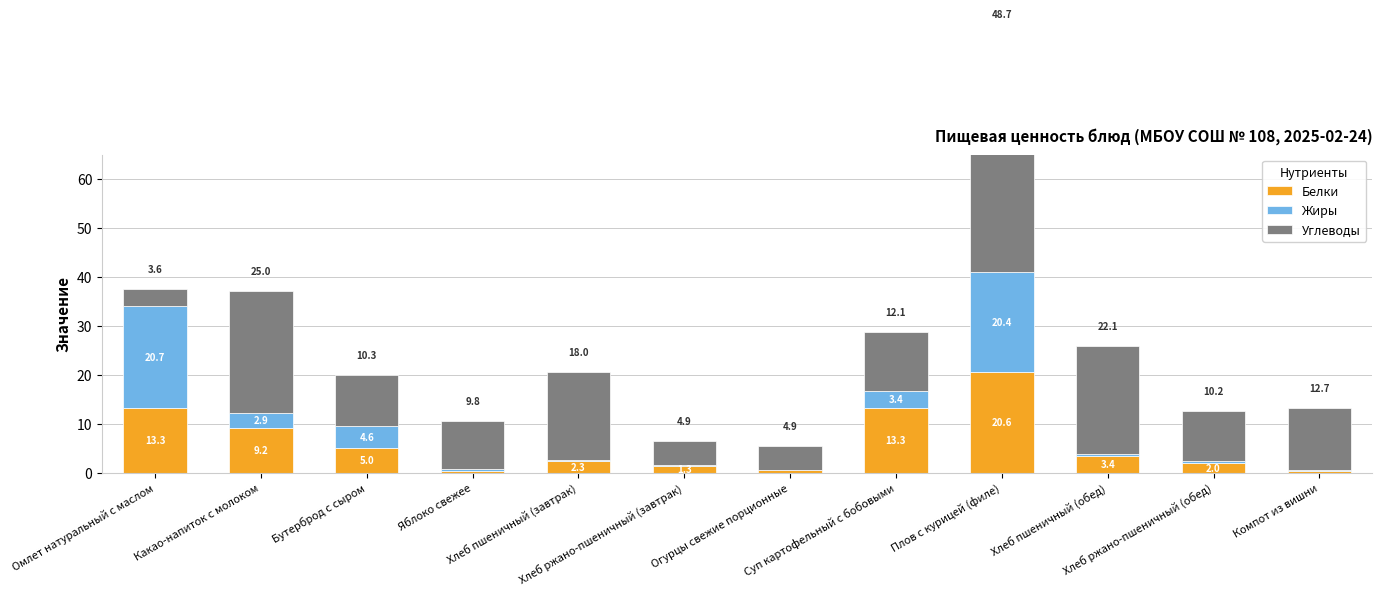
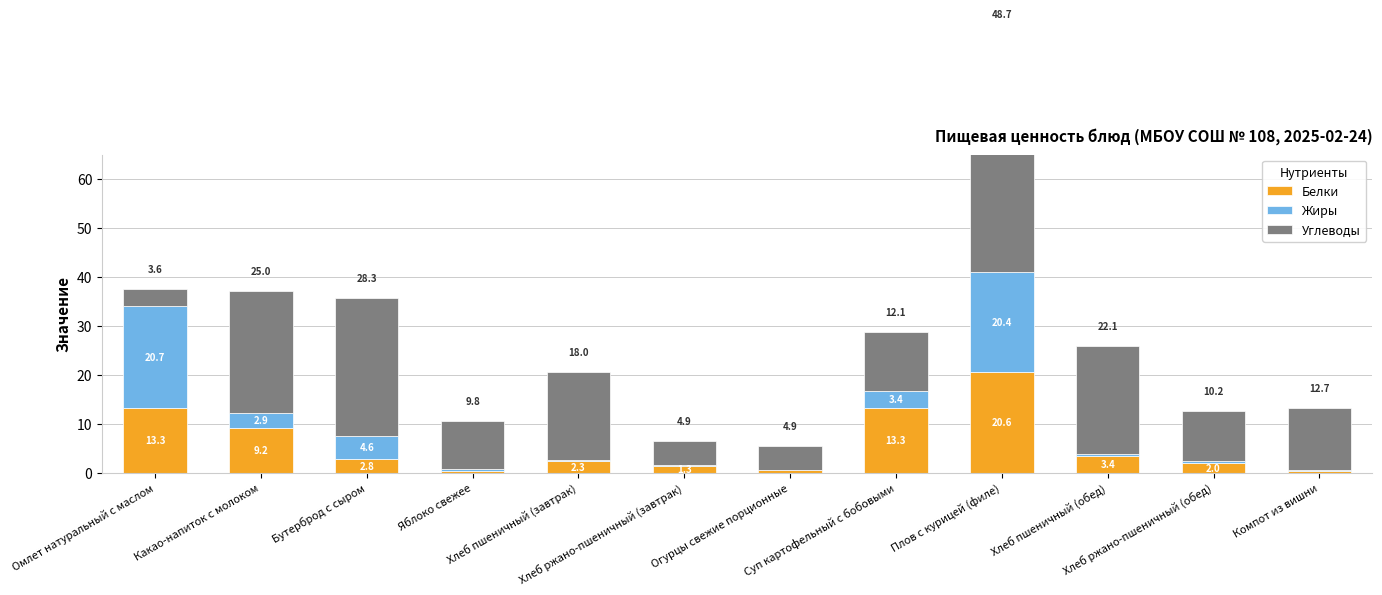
  {
    "Белки": {
      "Омлет натуральный с маслом": 13.3,
      "Какао-напиток с молоком": 9.2,
-     "Бутерброд с сыром": 5.0,
+     "Бутерброд с сыром": 2.8,
      "Хлеб пшеничный (завтрак)": 2.3,
      "Хлеб ржано-пшеничный (завтрак)": 1.3,
      "Суп картофельный с бобовыми": 13.3,
      "Плов с курицей (филе)": 20.6,
      "Хлеб пшеничный (обед)": 3.4,
      "Хлеб ржано-пшеничный (обед)": 2.0
    },
    "Жиры": {
      "Омлет натуральный с маслом": 20.7,
      "Какао-напиток с молоком": 2.9,
      "Бутерброд с сыром": 4.6,
      "Суп картофельный с бобовыми": 3.4,
      "Плов с курицей (филе)": 20.4
    },
    "Углеводы": {
      "Омлет натуральный с маслом": 3.6,
      "Какао-напиток с молоком": 25.0,
-     "Бутерброд с сыром": 10.3,
+     "Бутерброд с сыром": 28.3,
      "Яблоко свежее": 9.8,
      "Хлеб пшеничный (завтрак)": 18.0,
      "Хлеб ржано-пшеничный (завтрак)": 4.9,
      "Огурцы свежие порционные": 4.9,
      "Суп картофельный с бобовыми": 12.1,
      "Хлеб пшеничный (обед)": 22.1,
      "Хлеб ржано-пшеничный (обед)": 10.2,
      "Компот из вишни": 12.7
    }
  }
